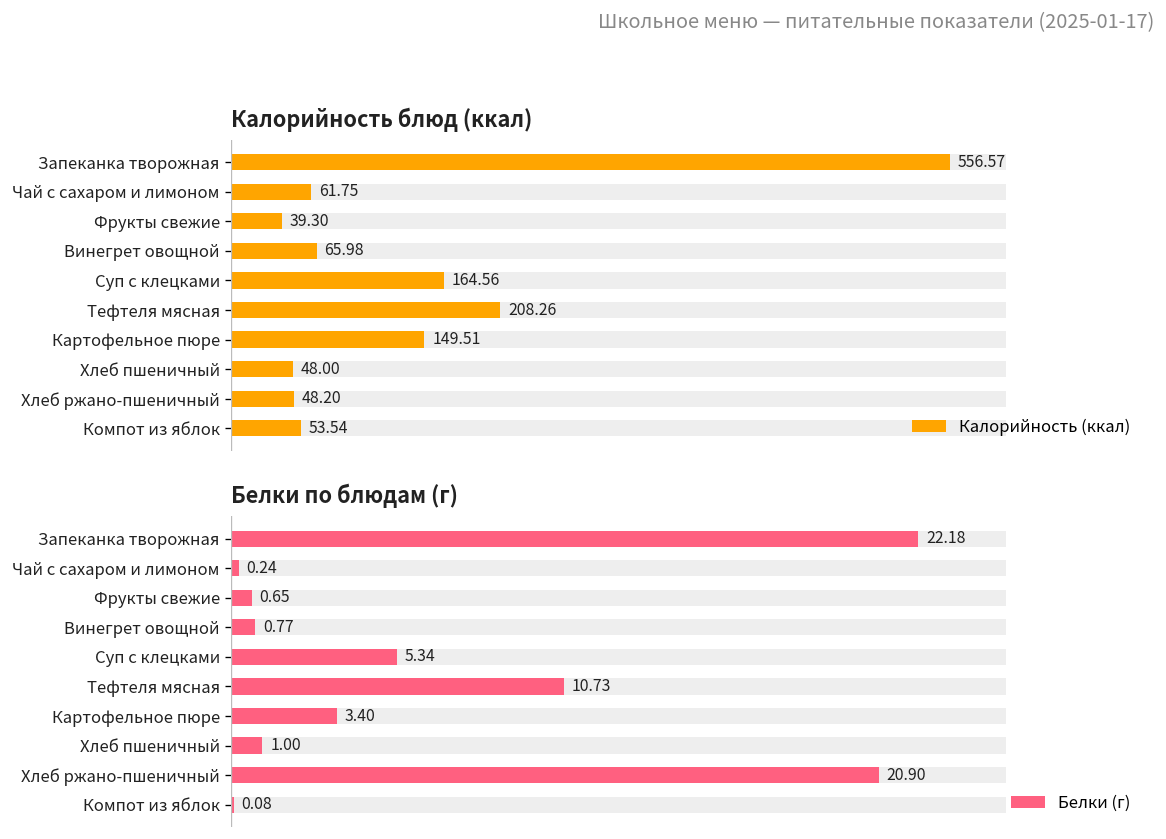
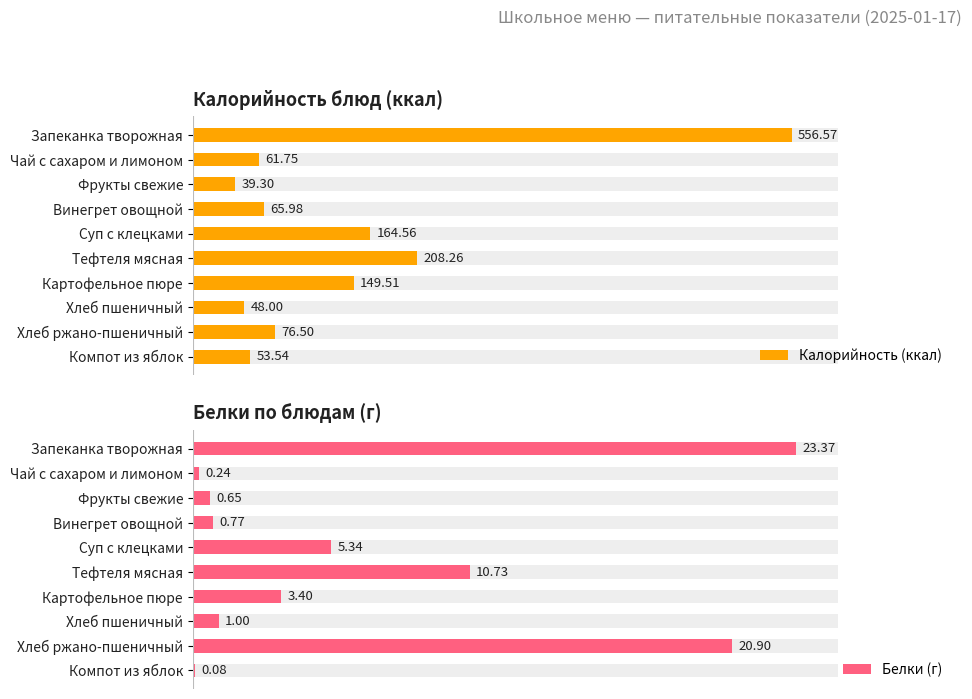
  {
    "Калорийность блюд (ккал)": {
      "Калорийность (ккал)": {
-       "Хлеб ржано-пшеничный": 48.20
+       "Хлеб ржано-пшеничный": 76.50
      }
    },
    "Белки по блюдам (г)": {
      "Белки (г)": {
-       "Запеканка творожная": 22.18
+       "Запеканка творожная": 23.37
      }
    }
  }
